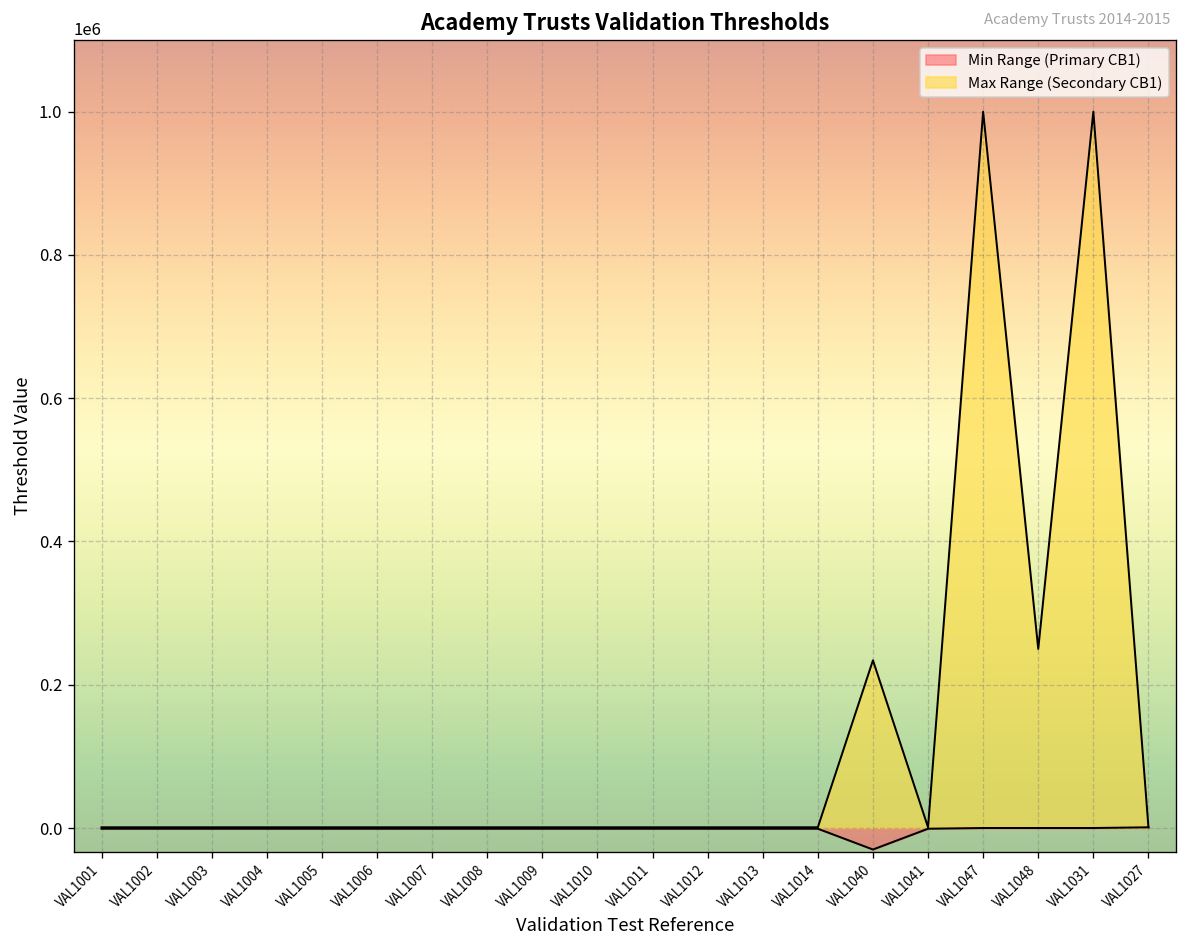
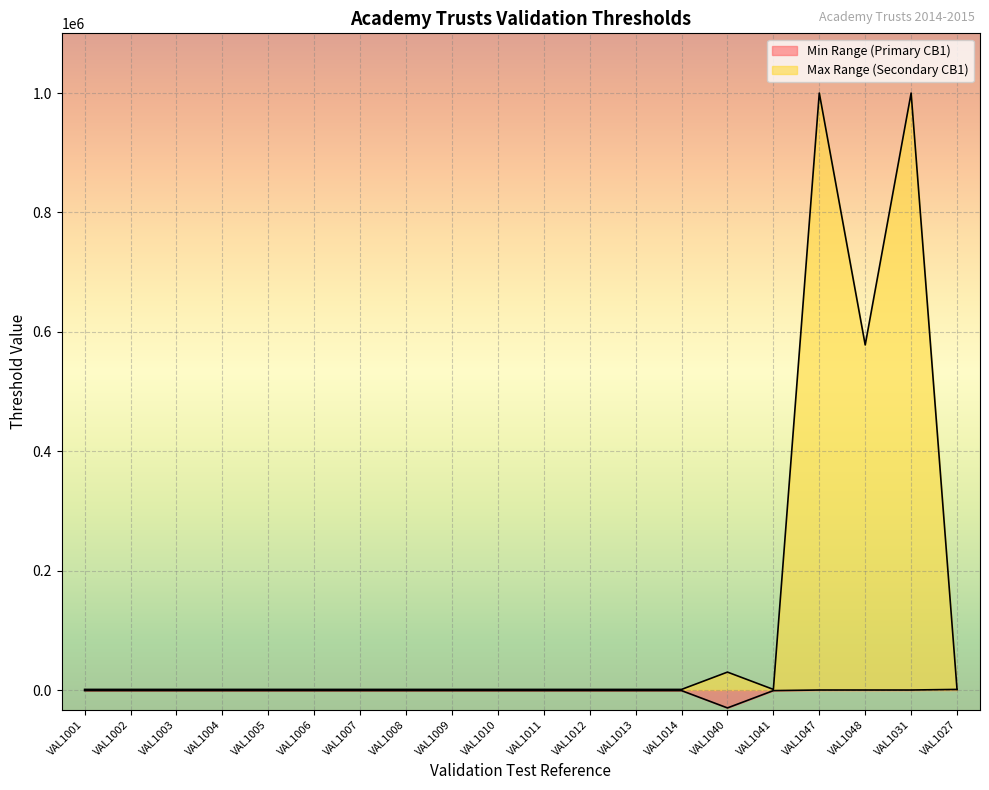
  {
    "Max Range (Secondary CB1)": {
-     "VAL1040": 230000,
+     "VAL1040": 30000,
      "VAL1047": 1000000,
-     "VAL1048": 250000,
+     "VAL1048": 580000,
      "VAL1031": 1000000
    }
  }
